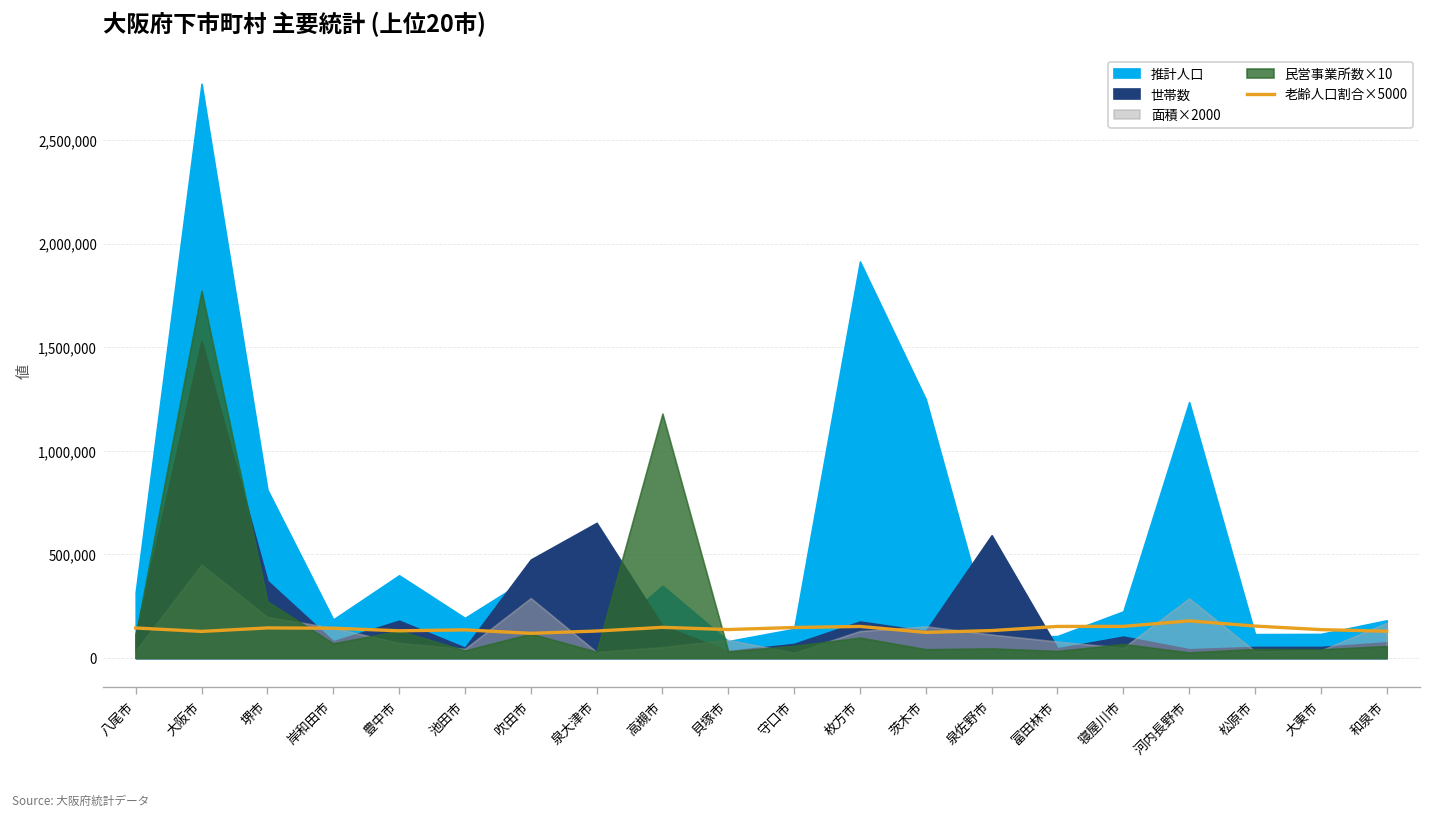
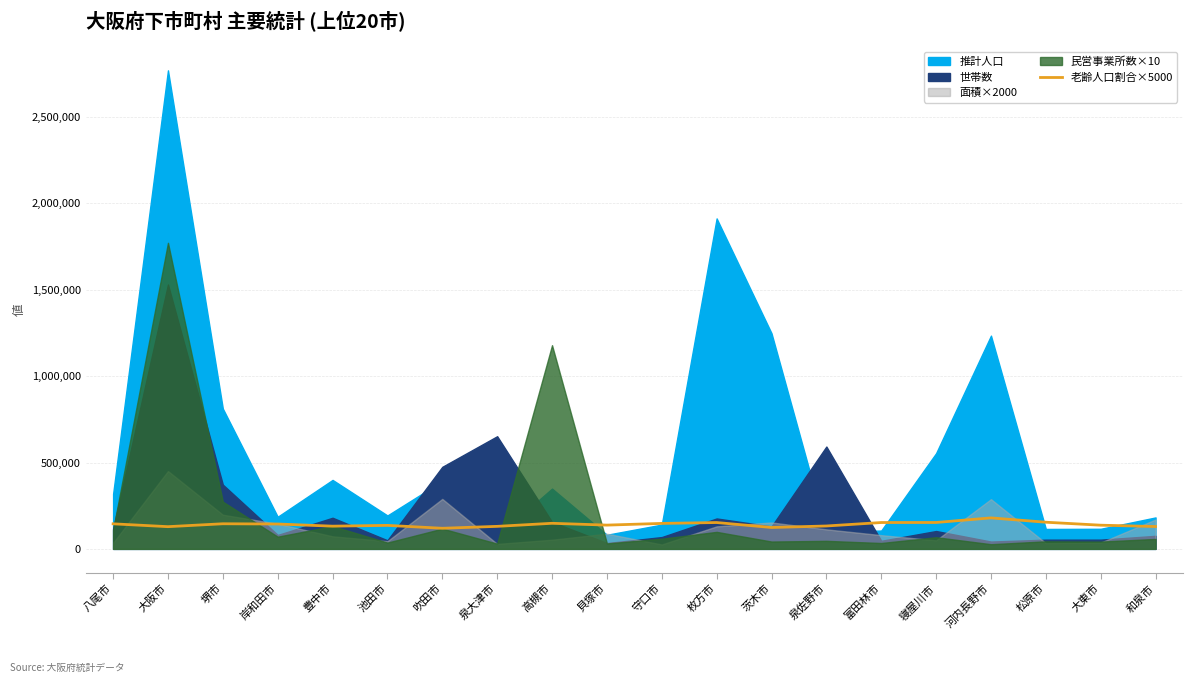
  {
    "老齢人口割合×5000": {
      "八尾市": "140,000",
      "大阪市": "130,000",
      "堺市": "150,000",
      "池田市": "140,000",
      "泉大津市": "130,000",
      "貝塚市": "140,000",
      "枚方市": "150,000",
      "泉佐野市": "130,000",
      "富田林市": "150,000",
      "寝屋川市": "150,000",
      "河内長野市": "180,000",
      "松原市": "150,000",
      "大東市": "140,000",
      "和泉市": "130,000"
    },
    "推計人口": {
      "八尾市": "320,000",
      "大阪市": "2,770,000",
      "堺市": "810,000",
      "岸和田市": "190,000",
      "豊中市": "400,000",
      "池田市": "190,000",
      "高槻市": "350,000",
      "枚方市": "1,910,000",
      "茨木市": "1,250,000",
      "富田林市": "110,000",
-     "寝屋川市": "230,000",
+     "寝屋川市": "550,000",
      "河内長野市": "1,230,000",
      "松原市": "120,000",
      "大東市": "120,000"
    },
    "世帯数": {
      "大阪市": "1,530,000",
      "堺市": "370,000",
      "豊中市": "180,000",
      "吹田市": "470,000",
      "泉大津市": "650,000",
      "枚方市": "180,000",
      "泉佐野市": "590,000",
      "寝屋川市": "100,000",
      "河内長野市": "40,000",
      "和泉市": "80,000"
    },
    "面積×2000": {
      "八尾市": "30,000",
      "大阪市": "450,000",
      "堺市": "200,000",
      "豊中市": "70,000",
      "吹田市": "290,000",
      "高槻市": "50,000",
      "守口市": "30,000",
      "枚方市": "130,000",
      "茨木市": "150,000",
      "富田林市": "80,000",
      "寝屋川市": "50,000",
      "河内長野市": "290,000"
    },
    "民営事業所数×10": {
      "大阪市": "1,770,000",
      "堺市": "270,000",
      "高槻市": "1,180,000",
      "枚方市": "100,000",
      "茨木市": "40,000",
      "泉佐野市": "50,000",
      "寝屋川市": "70,000",
      "河内長野市": "30,000",
      "和泉市": "60,000"
    }
  }
